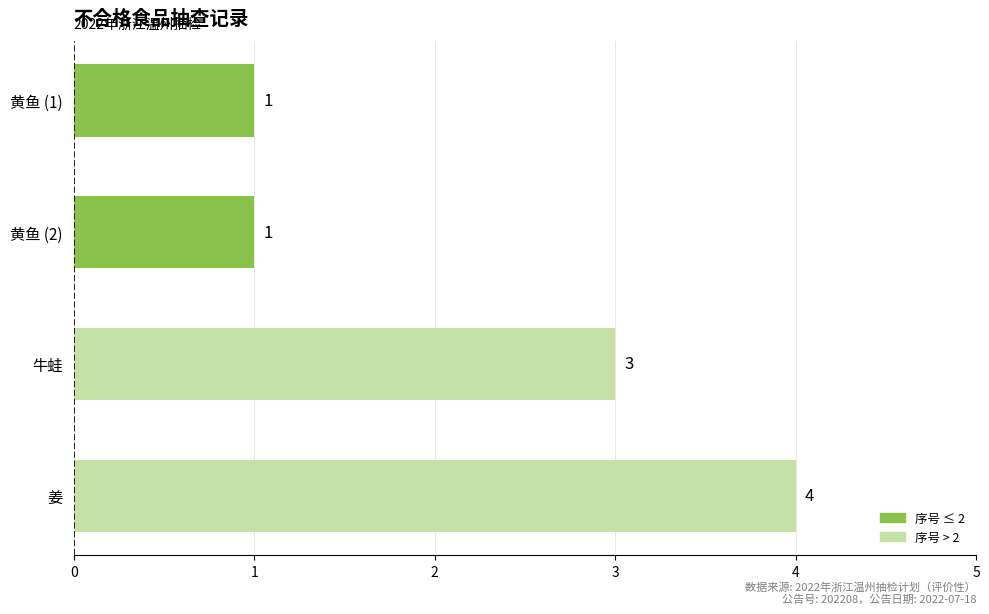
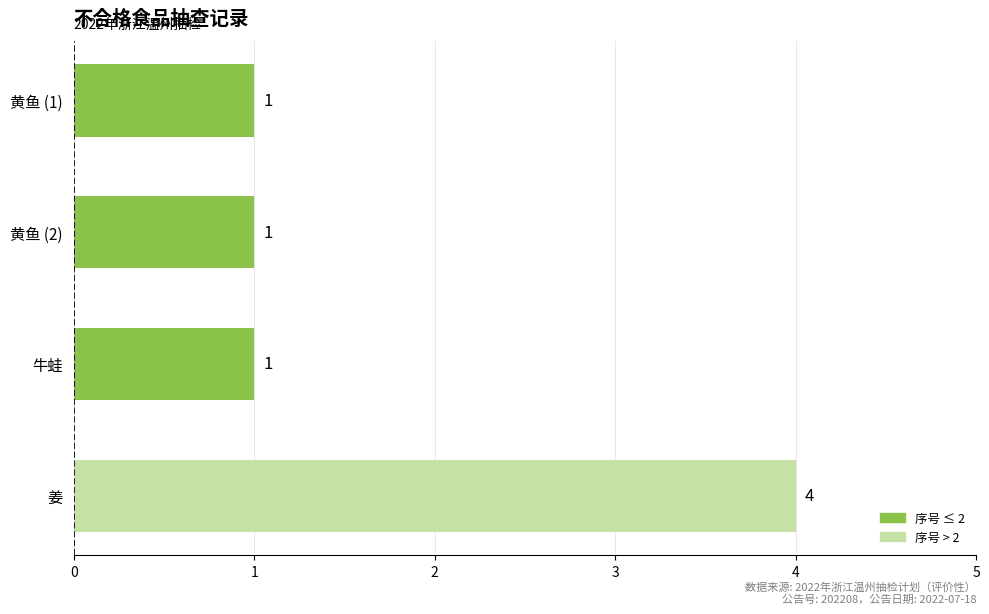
  {
    "黄鱼 (1)": 1,
    "黄鱼 (2)": 1,
-   "牛蛙": 3,
+   "牛蛙": 1,
    "姜": 4
  }
